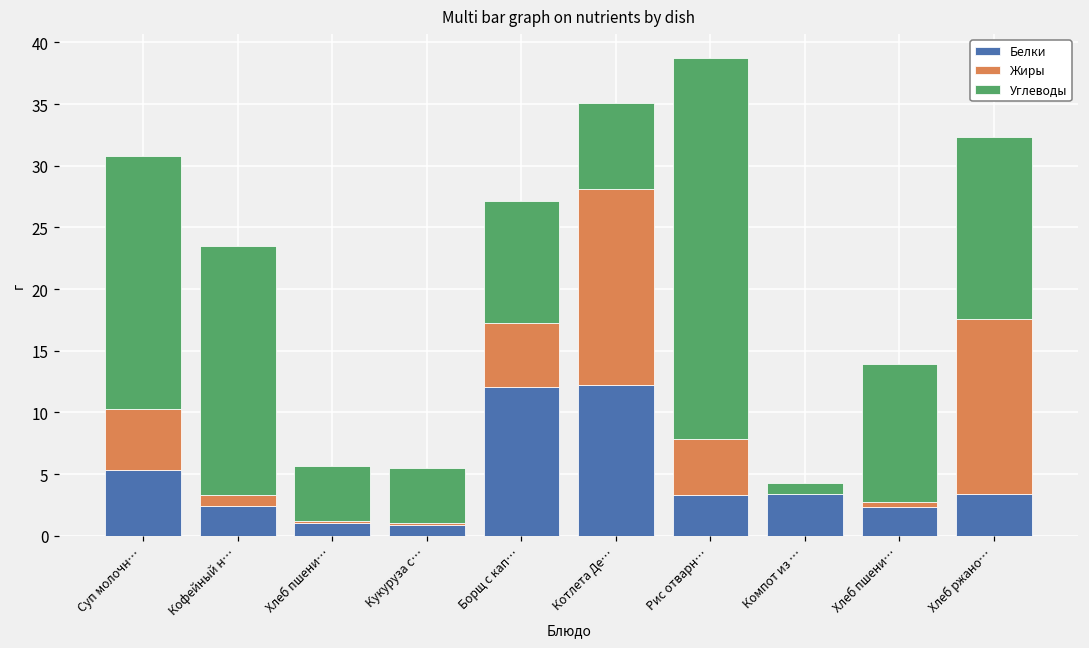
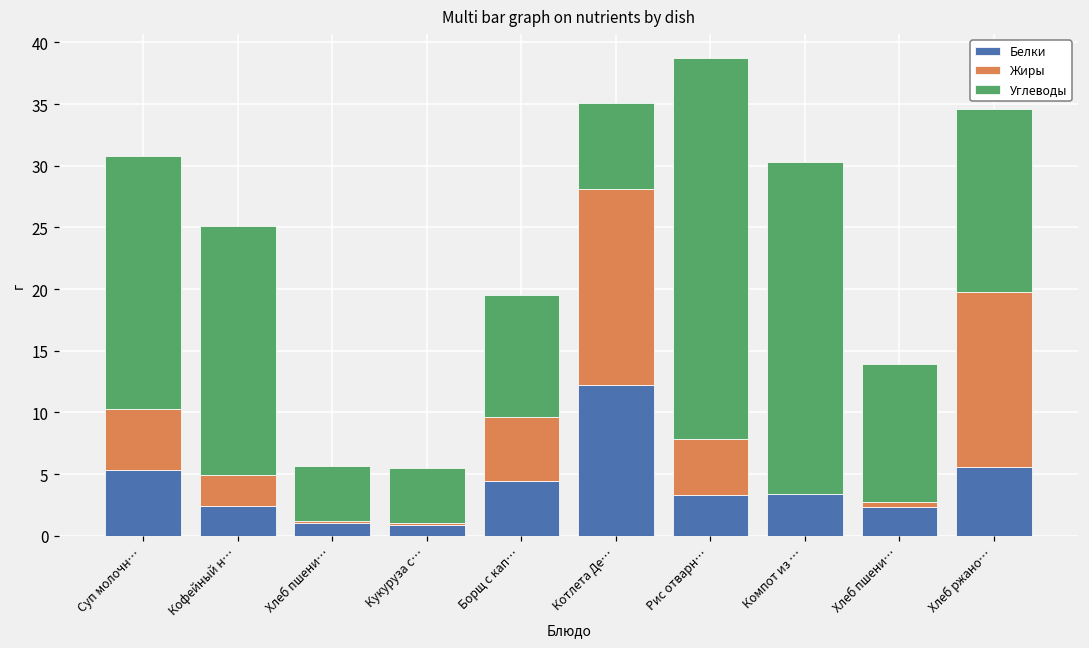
  {
    "Белки": {
      "Суп молочн…": 5.4,
      "Кофейный н…": 2.4,
      "Кукуруза с…": 0.9,
-     "Борщ с кап…": 12.1,
+     "Борщ с кап…": 4.4,
      "Котлета Де…": 12.2,
      "Рис отварн…": 3.3,
      "Компот из …": 3.4,
-     "Хлеб ржано…": 3.4
+     "Хлеб ржано…": 5.6
    },
    "Жиры": {
      "Суп молочн…": 4.9,
-     "Кофейный н…": 0.9,
+     "Кофейный н…": 2.5,
      "Борщ с кап…": 5.2,
      "Котлета Де…": 15.9,
      "Рис отварн…": 4.5,
      "Компот из …": 0.0,
      "Хлеб ржано…": 14.2
    },
    "Углеводы": {
      "Суп молочн…": 20.5,
      "Кофейный н…": 20.2,
      "Кукуруза с…": 4.5,
      "Борщ с кап…": 9.9,
      "Котлета Де…": 7.0,
      "Рис отварн…": 30.9,
-     "Компот из …": 0.9,
+     "Компот из …": 27.0,
      "Хлеб ржано…": 14.8
    }
  }
